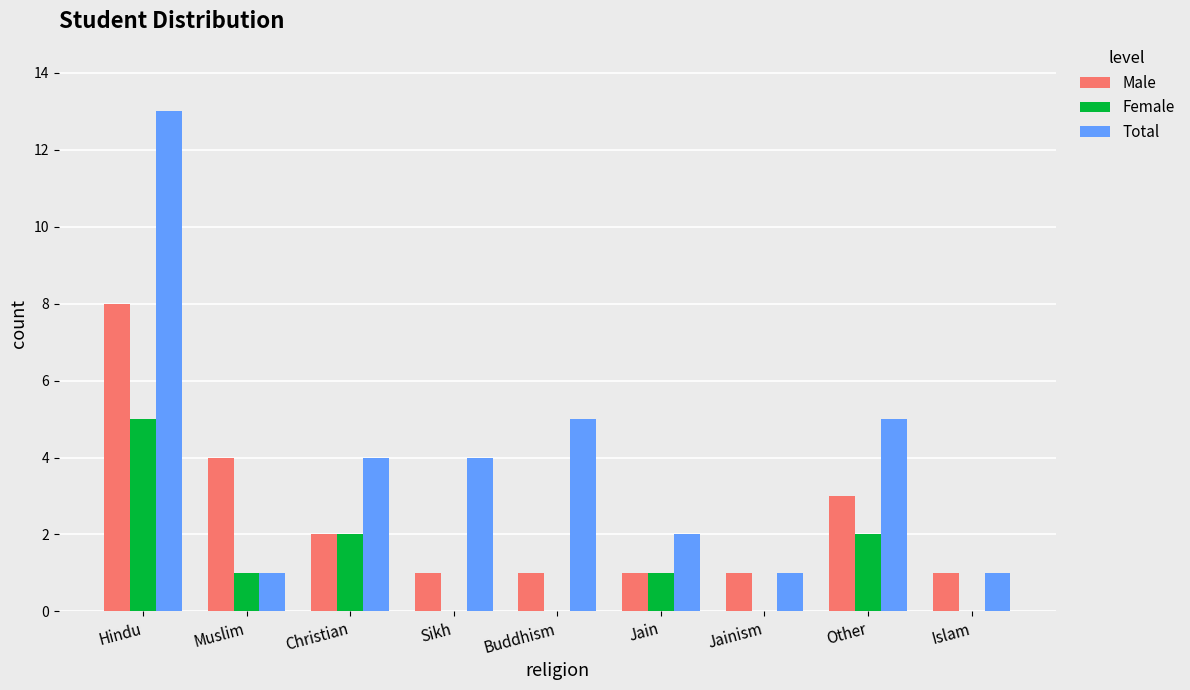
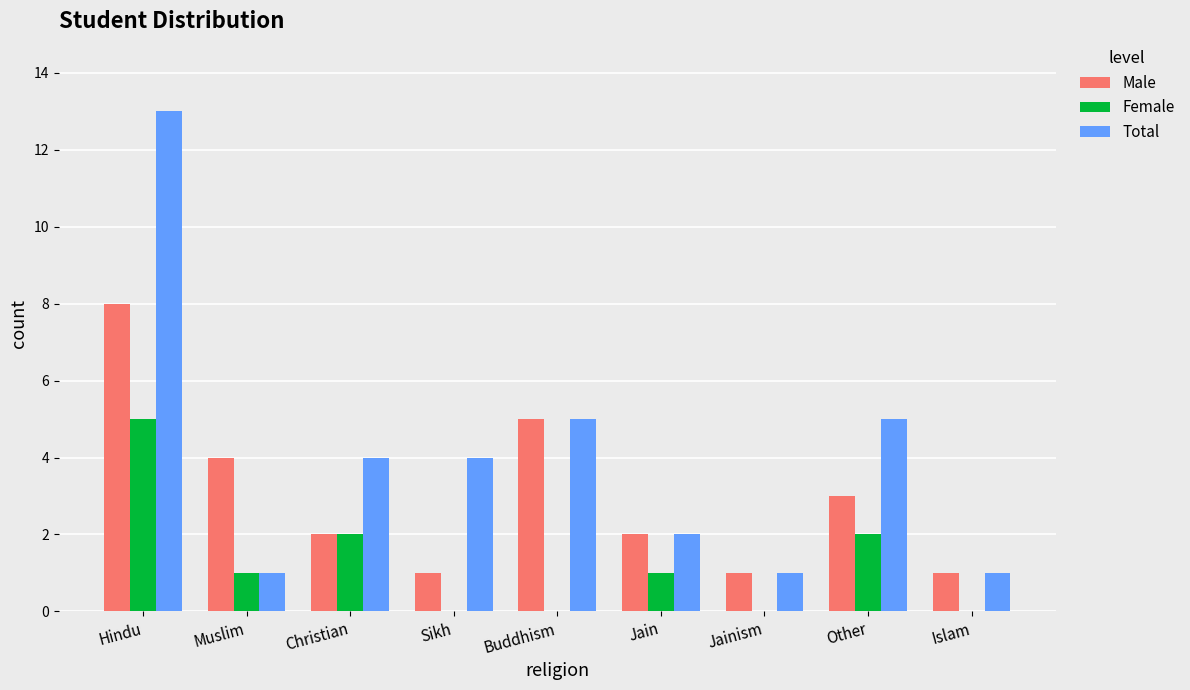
  {
    "Male": {
      "Hindu": 8,
      "Muslim": 4,
      "Christian": 2,
      "Sikh": 1,
-     "Buddhism": 1,
-     "Jain": 1,
+     "Buddhism": 5,
+     "Jain": 2,
      "Jainism": 1,
      "Other": 3,
      "Islam": 1
    },
    "Female": {
      "Hindu": 5,
      "Muslim": 1,
      "Christian": 2,
      "Sikh": 0,
      "Buddhism": 0,
      "Jain": 1,
      "Jainism": 0,
      "Other": 2,
      "Islam": 0
    },
    "Total": {
      "Hindu": 13,
      "Muslim": 1,
      "Christian": 4,
      "Sikh": 4,
      "Buddhism": 5,
      "Jain": 2,
      "Jainism": 1,
      "Other": 5,
      "Islam": 1
    }
  }
